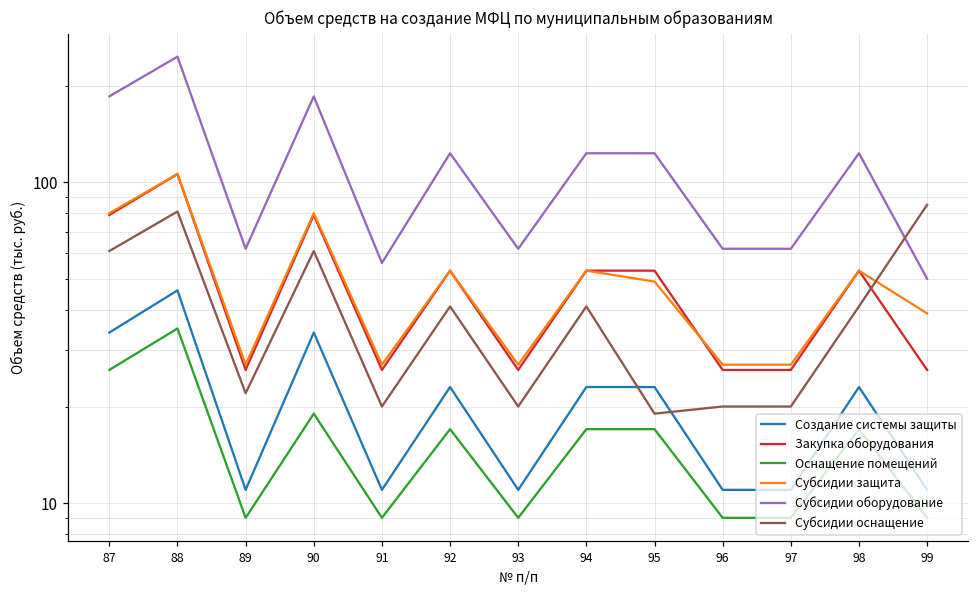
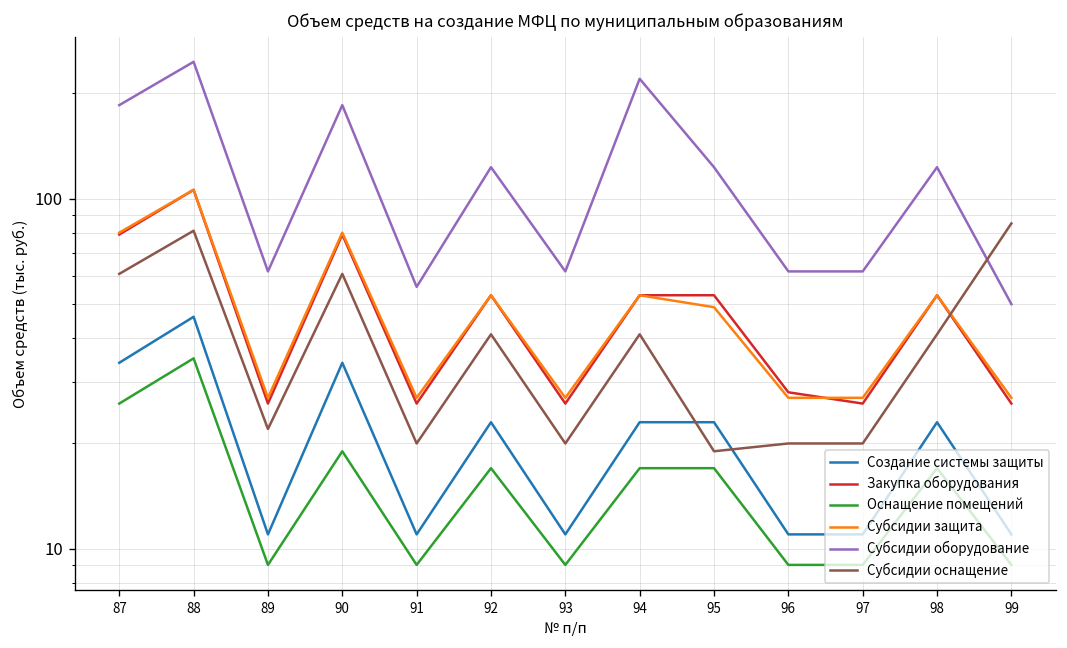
  {
    "Создание системы защиты": {
      "87": 34,
      "88": 46,
      "89": 11,
      "90": 34,
      "91": 11,
      "92": 23,
      "93": 11,
      "94": 23,
      "95": 23,
      "96": 11,
      "98": 23
    },
    "Закупка оборудования": {
      "89": 26,
      "91": 26,
      "93": 26,
      "95": 53,
-     "96": 26,
+     "96": 28,
      "97": 26,
      "99": 26
    },
    "Оснащение помещений": {
      "87": 26,
      "88": 35,
      "89": 9,
      "90": 19,
      "91": 9,
      "92": 17,
      "93": 9,
      "94": 17,
      "95": 17,
      "96": 9
    },
    "Субсидии защита": {
      "89": 27,
      "91": 27,
      "93": 27,
      "95": 49,
      "96": 27,
      "97": 27,
-     "99": 39
+     "99": 27
    },
    "Субсидии оборудование": {
      "87": 190,
      "88": 250,
      "89": 62,
      "90": 190,
      "91": 56,
      "92": 123,
      "93": 62,
-     "94": 123,
+     "94": 220,
      "95": 123,
      "96": 62,
      "97": 62,
      "98": 123,
      "99": 50
    },
    "Субсидии оснащение": {
      "87": 61,
      "88": 81,
      "89": 22,
      "90": 61,
      "91": 20,
      "92": 41,
      "93": 20,
      "94": 41,
      "95": 19,
      "96": 20,
      "97": 20,
      "98": 41,
      "99": 85
    }
  }
